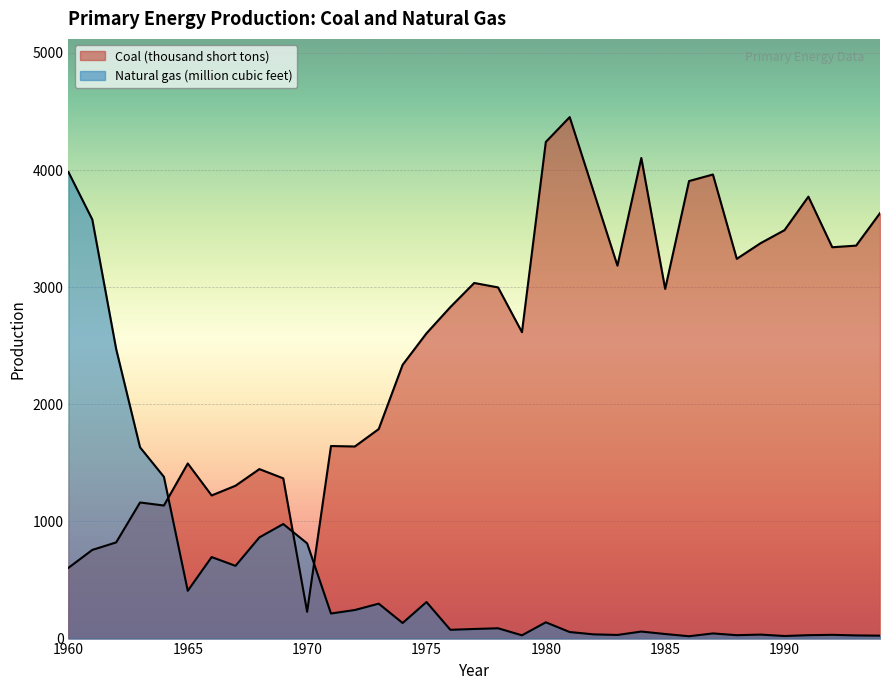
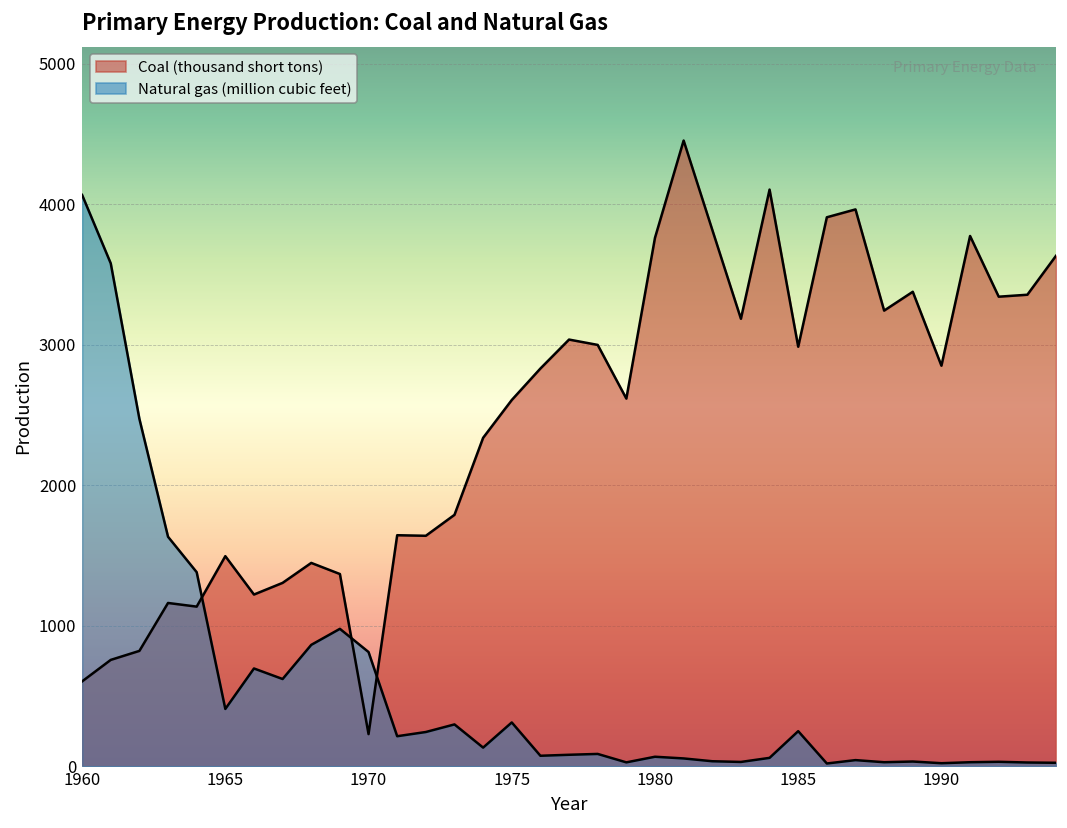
  {
    "Coal (thousand short tons)": {
      "1960": 600,
      "1965": 1500,
      "1970": 230,
      "1975": 2610,
-     "1980": 4240,
+     "1980": 3760,
      "1985": 2990,
-     "1990": 3490
+     "1990": 2850
    },
    "Natural gas (million cubic feet)": {
-     "1960": 3980,
+     "1960": 4070,
      "1965": 410,
      "1970": 810,
      "1975": 310,
-     "1980": 140,
-     "1985": 40,
+     "1980": 70,
+     "1985": 250,
      "1990": 20
    }
  }
